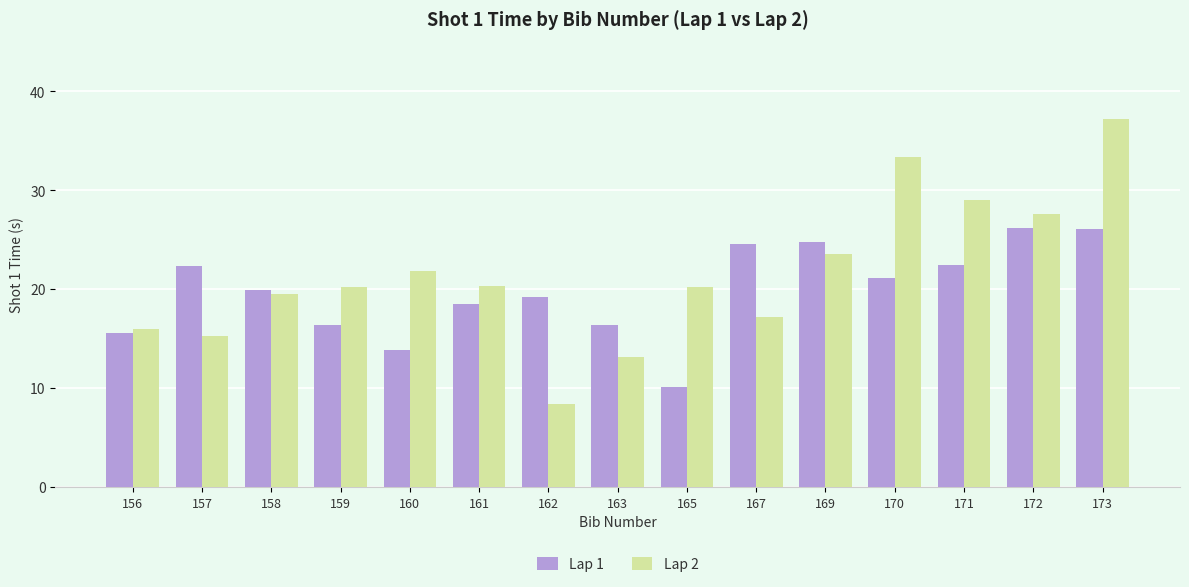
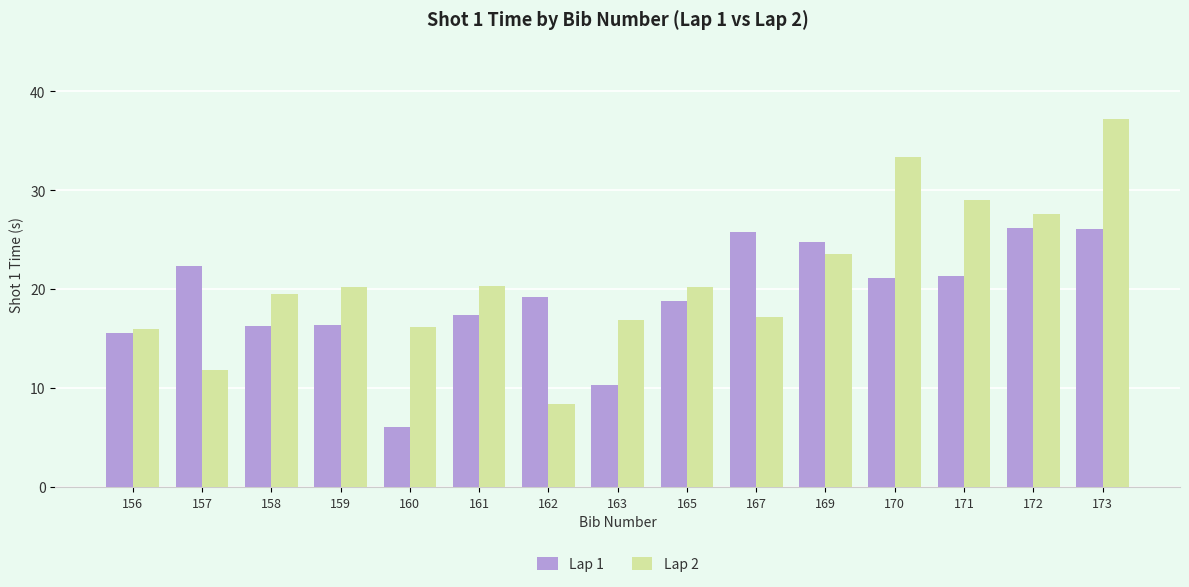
  {
    "Lap 1": {
      "156": 16,
      "157": 22,
-     "158": 20,
+     "158": 16,
      "159": 16,
-     "160": 14,
-     "161": 19,
+     "160": 6,
+     "161": 17,
      "162": 19,
-     "163": 16,
-     "165": 10,
-     "167": 25,
+     "163": 10,
+     "165": 19,
+     "167": 26,
      "169": 25,
      "170": 21,
-     "171": 22,
+     "171": 21,
      "172": 26,
      "173": 26
    },
    "Lap 2": {
      "156": 16,
-     "157": 15,
+     "157": 12,
      "158": 20,
      "159": 20,
-     "160": 22,
+     "160": 16,
      "161": 20,
      "162": 8,
-     "163": 13,
+     "163": 17,
      "165": 20,
      "167": 17,
      "169": 24,
      "170": 33,
      "171": 29,
      "172": 28,
      "173": 37
    }
  }
